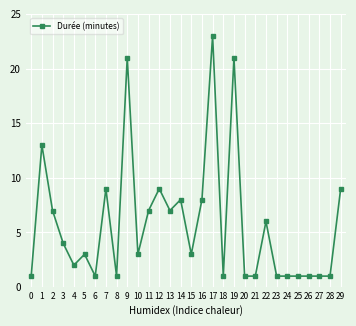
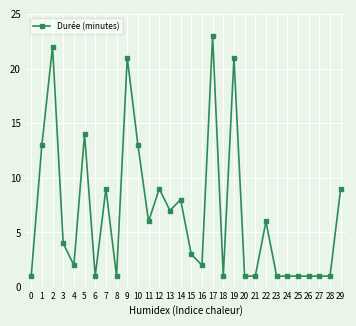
  {
    "0": 1,
    "1": 13,
-   "2": 7,
+   "2": 22,
    "3": 4,
    "4": 2,
-   "5": 3,
+   "5": 14,
    "6": 1,
    "7": 9,
    "8": 1,
    "9": 21,
-   "10": 3,
-   "11": 7,
+   "10": 13,
+   "11": 6,
    "12": 9,
    "13": 7,
    "14": 8,
    "15": 3,
-   "16": 8,
+   "16": 2,
    "17": 23,
    "18": 1,
    "19": 21,
    "20": 1,
    "21": 1,
    "22": 6,
    "23": 1,
    "24": 1,
    "25": 1,
    "26": 1,
    "27": 1,
    "28": 1,
    "29": 9
  }
